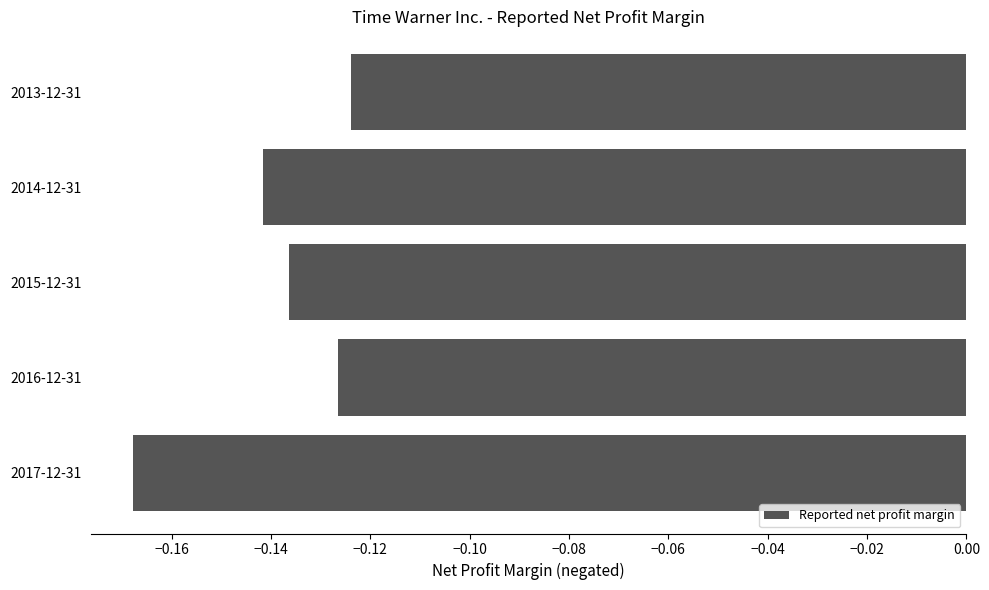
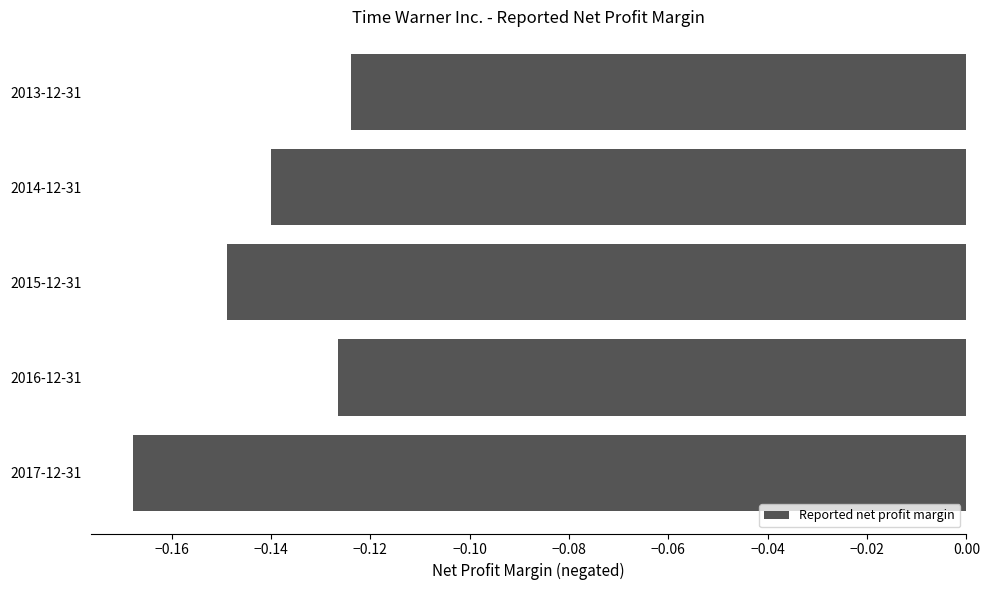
  {
    "2013-12-31": -0.124,
-   "2014-12-31": -0.142,
-   "2015-12-31": -0.136,
+   "2014-12-31": -0.140,
+   "2015-12-31": -0.149,
    "2016-12-31": -0.127,
    "2017-12-31": -0.168
  }
